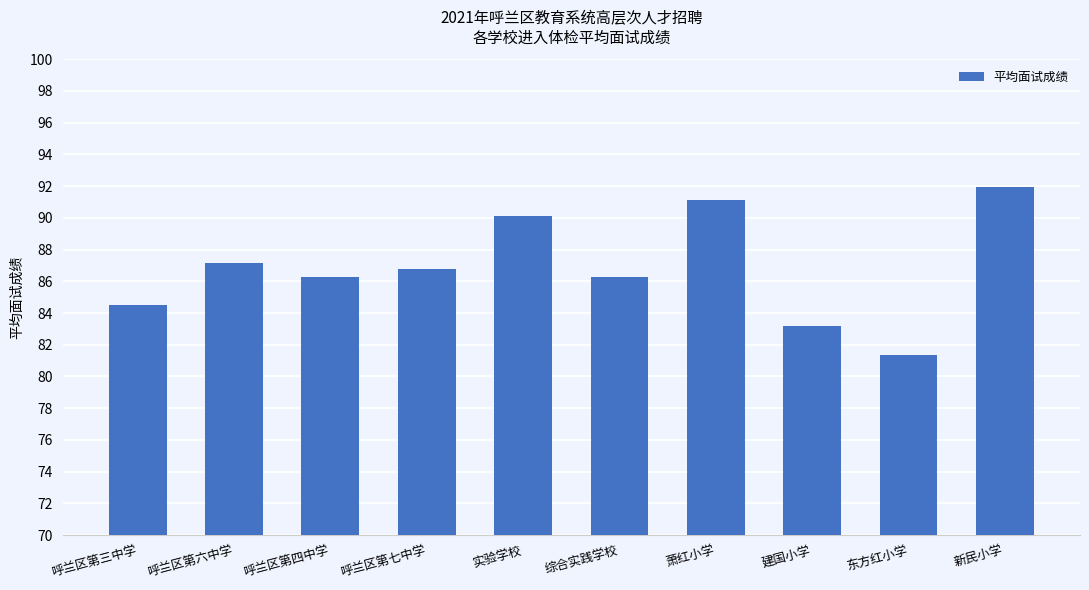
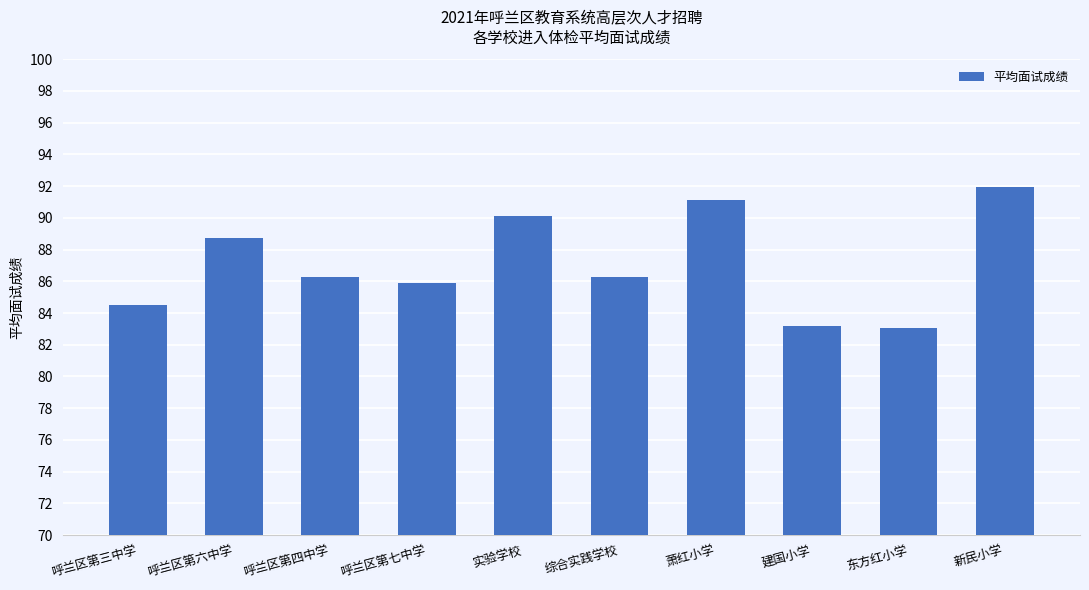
  {
    "呼兰区第三中学": 84.5,
-   "呼兰区第六中学": 87.2,
+   "呼兰区第六中学": 88.8,
    "呼兰区第四中学": 86.3,
-   "呼兰区第七中学": 86.8,
+   "呼兰区第七中学": 85.9,
    "实验学校": 90.1,
    "综合实践学校": 86.3,
    "萧红小学": 91.1,
    "建国小学": 83.2,
-   "东方红小学": 81.3,
+   "东方红小学": 83.1,
    "新民小学": 91.9
  }
